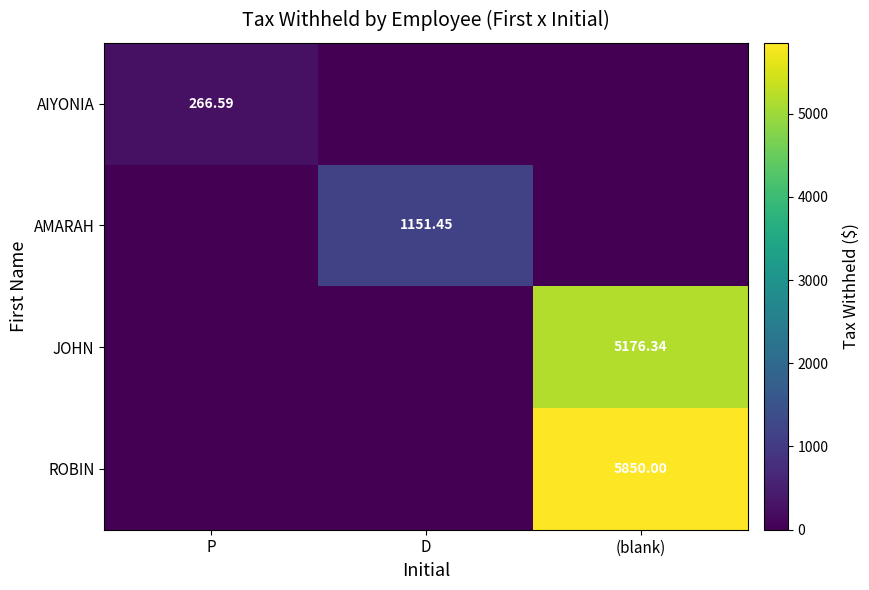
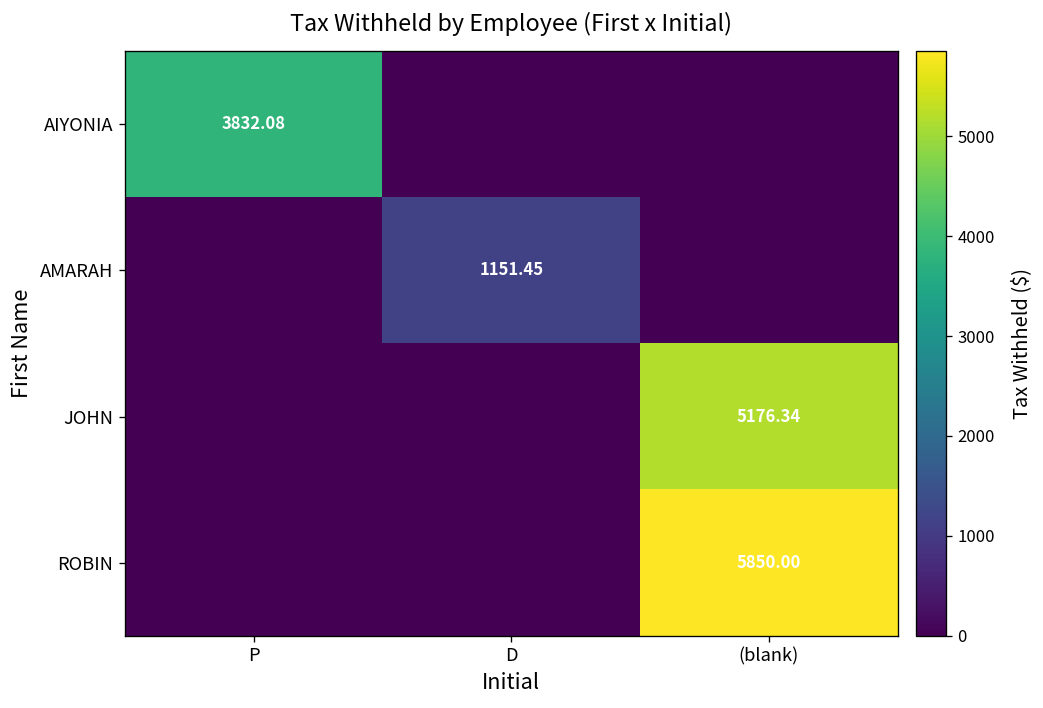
  {
    "AIYONIA": {
-     "P": 266.59
+     "P": 3832.08
    },
    "AMARAH": {
      "D": 1151.45
    },
    "JOHN": {
      "(blank)": 5176.34
    },
    "ROBIN": {
      "(blank)": 5850.00
    }
  }
